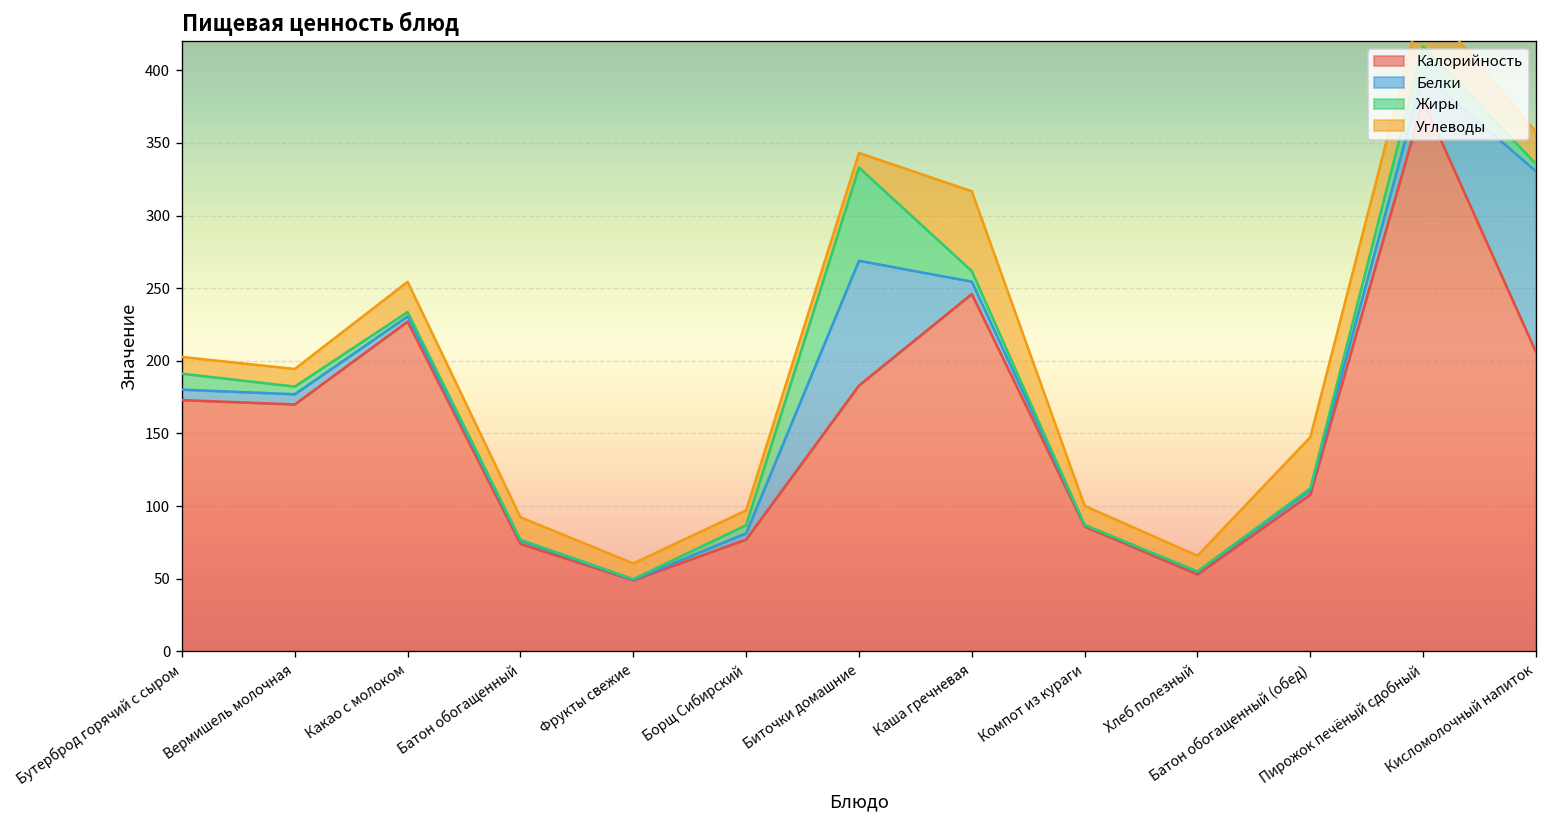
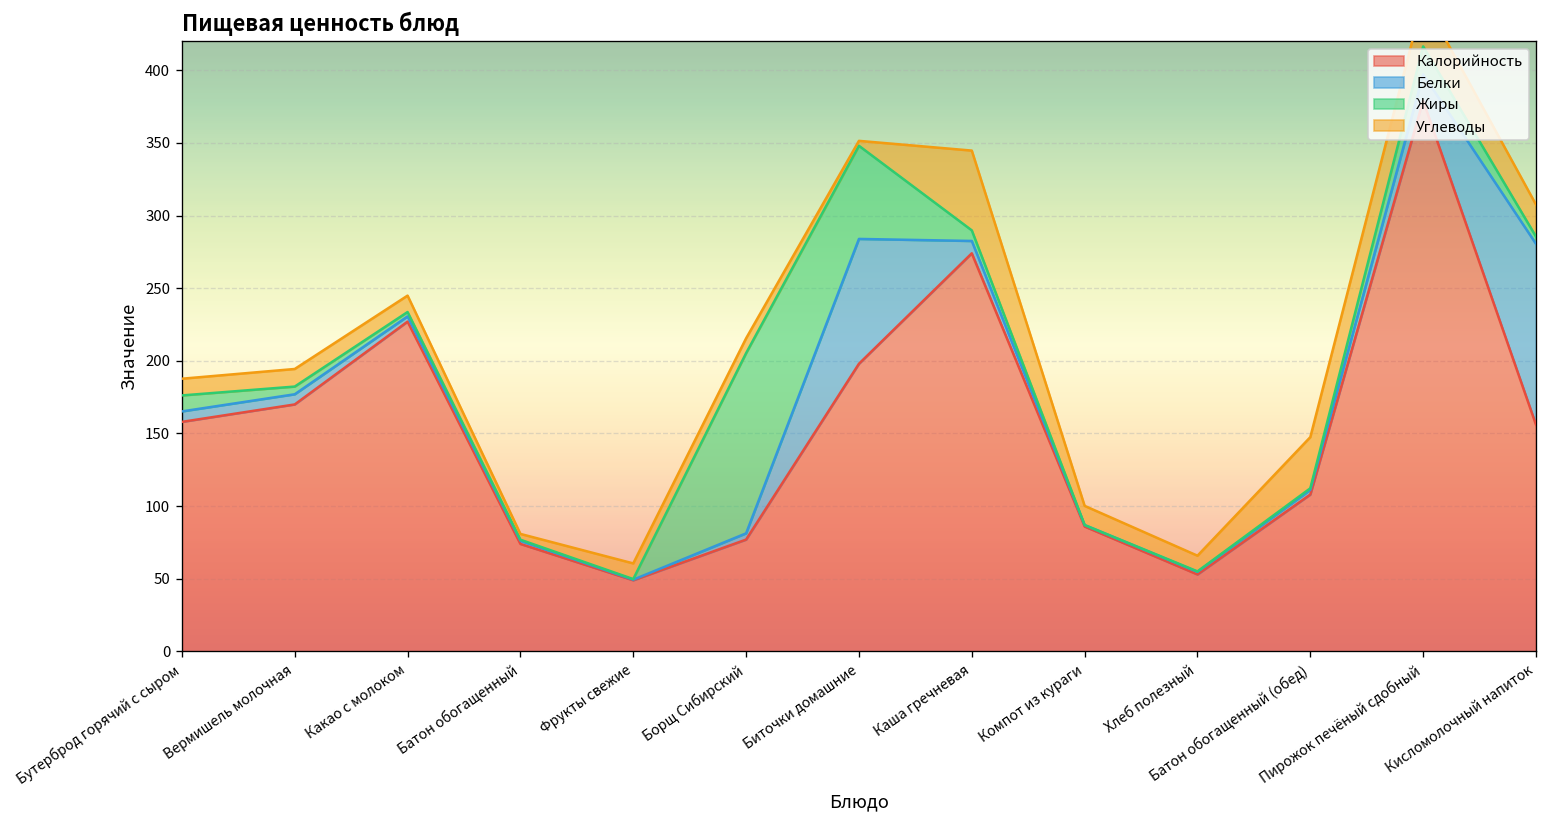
  {
    "Калорийность": {
-     "Бутерброд горячий с сыром": 173,
+     "Бутерброд горячий с сыром": 158,
      "Вермишель молочная": 170,
      "Какао с молоком": 227,
      "Батон обогащенный": 74,
      "Борщ Сибирский": 77,
-     "Биточки домашние": 183,
-     "Каша гречневая": 246,
+     "Биточки домашние": 198,
+     "Каша гречневая": 274,
      "Батон обогащенный (обед)": 108,
-     "Кисломолочный напиток": 206
+     "Кисломолочный напиток": 156
    },
    "Белки": {
      "Бутерброд горячий с сыром": 7,
      "Вермишель молочная": 7,
      "Какао с молоком": 4,
      "Борщ Сибирский": 4,
      "Биточки домашние": 86,
      "Каша гречневая": 9,
      "Кисломолочный напиток": 125
    },
    "Жиры": {
      "Бутерброд горячий с сыром": 11,
      "Вермишель молочная": 5,
      "Какао с молоком": 3,
-     "Борщ Сибирский": 6,
+     "Борщ Сибирский": 124,
      "Биточки домашние": 64,
      "Каша гречневая": 7,
      "Пирожок печёный сдобный": 19,
      "Кисломолочный напиток": 5
    },
    "Углеводы": {
      "Бутерброд горячий с сыром": 12,
      "Вермишель молочная": 12,
-     "Какао с молоком": 21,
-     "Батон обогащенный": 16,
+     "Какао с молоком": 11,
+     "Батон обогащенный": 4,
      "Фрукты свежие": 11,
      "Борщ Сибирский": 10,
-     "Биточки домашние": 10,
+     "Биточки домашние": 3,
      "Каша гречневая": 55,
      "Компот из кураги": 13,
      "Хлеб полезный": 11,
      "Батон обогащенный (обед)": 35,
      "Кисломолочный напиток": 22
    }
  }
